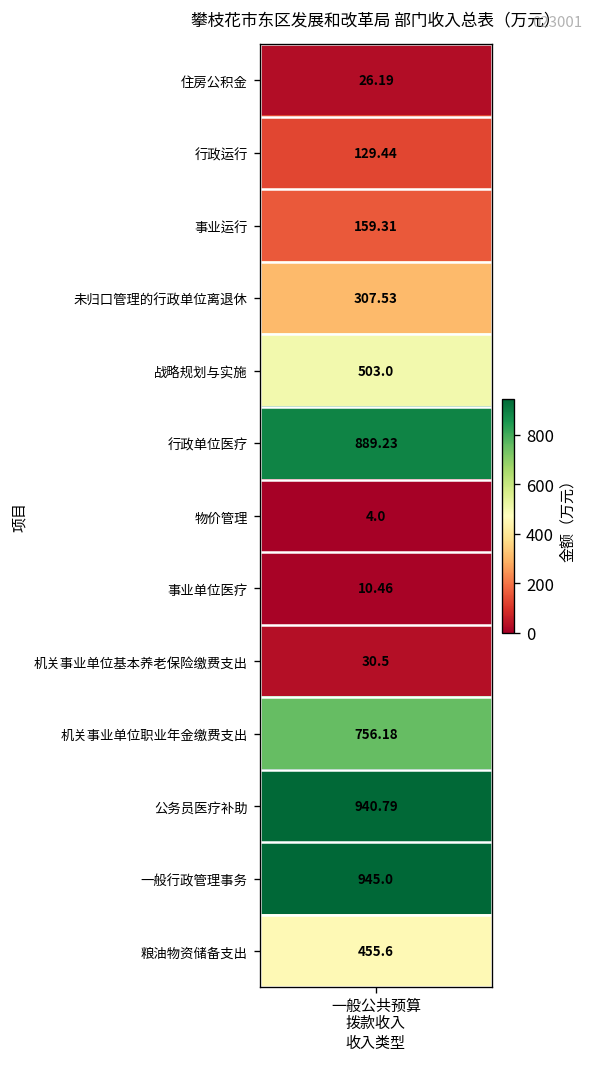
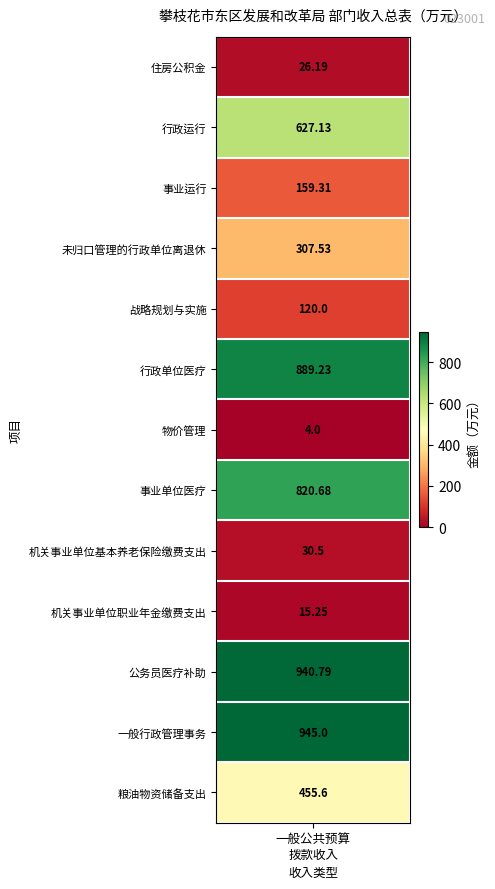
  {
    "住房公积金": {
      "一般公共预算 拨款收入": 26.19
    },
    "行政运行": {
-     "一般公共预算 拨款收入": 129.44
+     "一般公共预算 拨款收入": 627.13
    },
    "事业运行": {
      "一般公共预算 拨款收入": 159.31
    },
    "未归口管理的行政单位离退休": {
      "一般公共预算 拨款收入": 307.53
    },
    "战略规划与实施": {
-     "一般公共预算 拨款收入": 503.0
+     "一般公共预算 拨款收入": 120.0
    },
    "行政单位医疗": {
      "一般公共预算 拨款收入": 889.23
    },
    "物价管理": {
      "一般公共预算 拨款收入": 4.0
    },
    "事业单位医疗": {
-     "一般公共预算 拨款收入": 10.46
+     "一般公共预算 拨款收入": 820.68
    },
    "机关事业单位基本养老保险缴费支出": {
      "一般公共预算 拨款收入": 30.5
    },
    "机关事业单位职业年金缴费支出": {
-     "一般公共预算 拨款收入": 756.18
+     "一般公共预算 拨款收入": 15.25
    },
    "公务员医疗补助": {
      "一般公共预算 拨款收入": 940.79
    },
    "一般行政管理事务": {
      "一般公共预算 拨款收入": 945.0
    },
    "粮油物资储备支出": {
      "一般公共预算 拨款收入": 455.6
    }
  }
